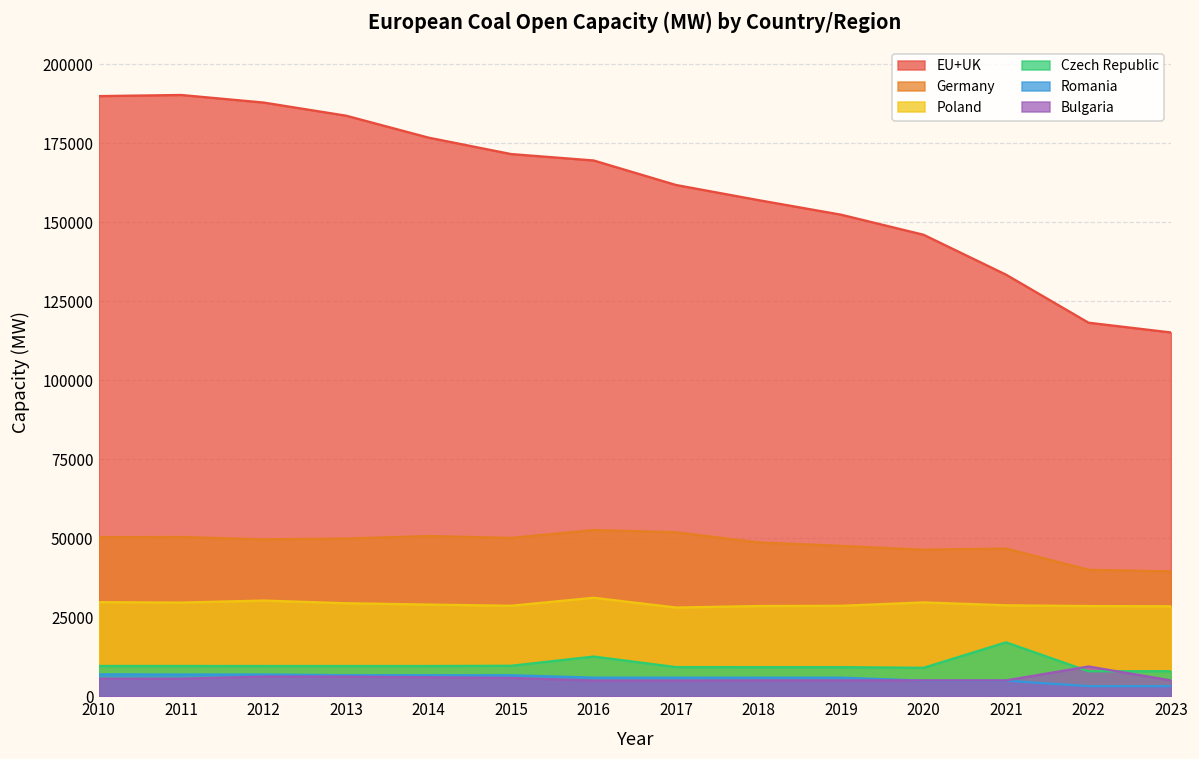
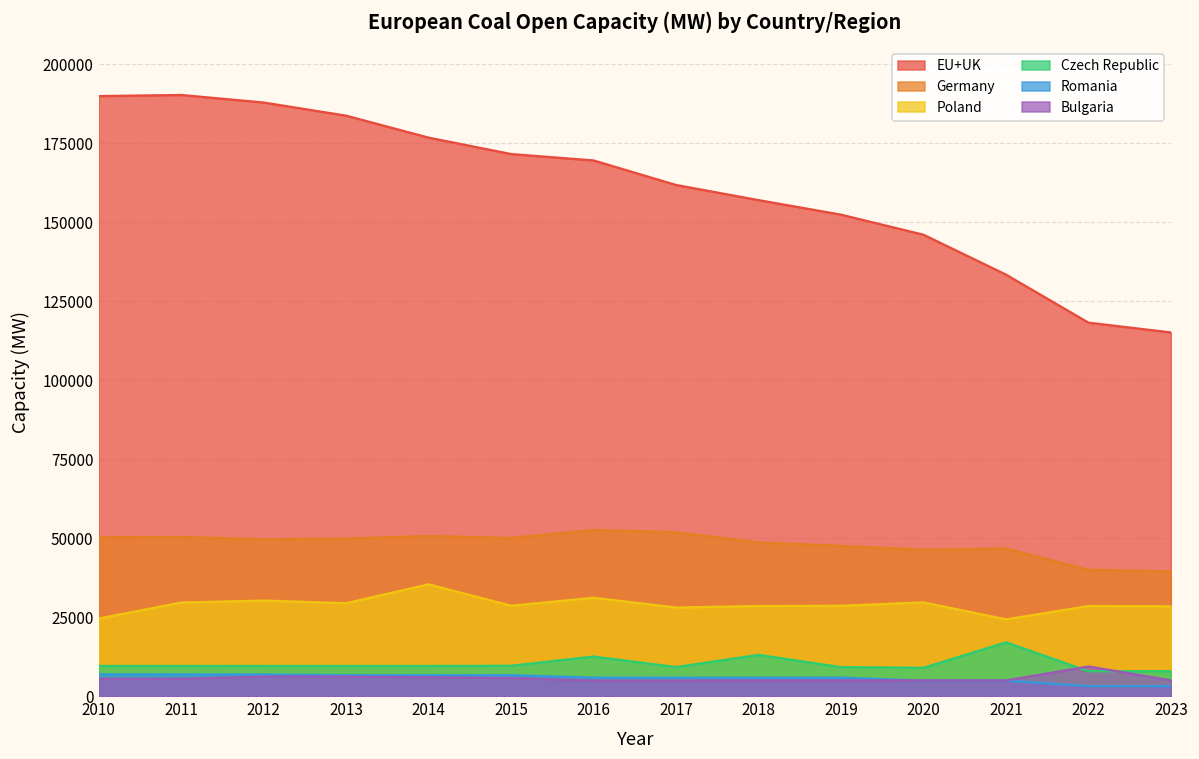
  {
    "Poland": {
-     "2010": 30000,
+     "2010": 25000,
      "2011": 30000,
      "2012": 30000,
      "2013": 29000,
-     "2014": 29000,
+     "2014": 35000,
      "2015": 29000,
      "2016": 31000,
      "2017": 28000,
      "2018": 29000,
      "2019": 29000,
      "2020": 30000,
-     "2021": 29000,
+     "2021": 24000,
      "2022": 29000,
      "2023": 28000
    },
    "Czech Republic": {
      "2010": 10000,
      "2011": 10000,
      "2012": 10000,
      "2013": 10000,
      "2014": 10000,
      "2015": 10000,
      "2016": 13000,
      "2017": 9000,
-     "2018": 9000,
+     "2018": 13000,
      "2019": 9000,
      "2020": 9000,
      "2021": 17000,
      "2022": 8000,
      "2023": 8000
    },
    "Romania": {
      "2010": 7000,
      "2011": 7000,
      "2016": 6000,
      "2017": 6000,
      "2018": 6000,
      "2019": 6000,
      "2022": 3000,
      "2023": 3000
    },
    "Bulgaria": {
      "2010": 6000,
      "2011": 6000,
      "2016": 5000,
      "2017": 5000,
      "2018": 5000,
      "2019": 5000,
      "2022": 9000,
      "2023": 5000
    }
  }
